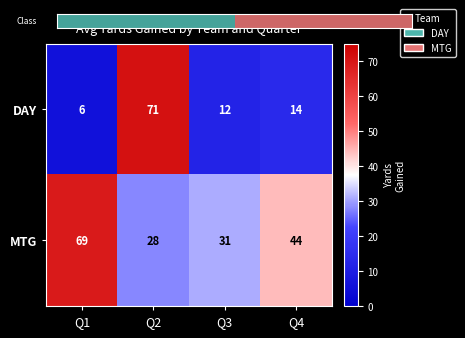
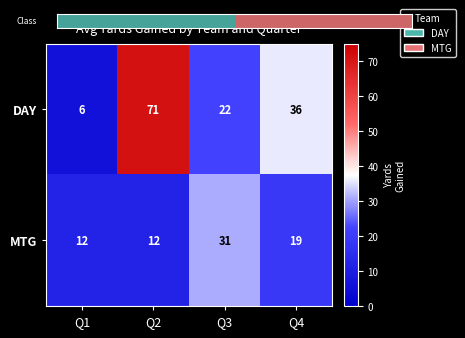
  {
    "DAY": {
      "Q1": 6,
      "Q2": 71,
-     "Q3": 12,
-     "Q4": 14
+     "Q3": 22,
+     "Q4": 36
    },
    "MTG": {
-     "Q1": 69,
-     "Q2": 28,
+     "Q1": 12,
+     "Q2": 12,
      "Q3": 31,
-     "Q4": 44
+     "Q4": 19
    }
  }
